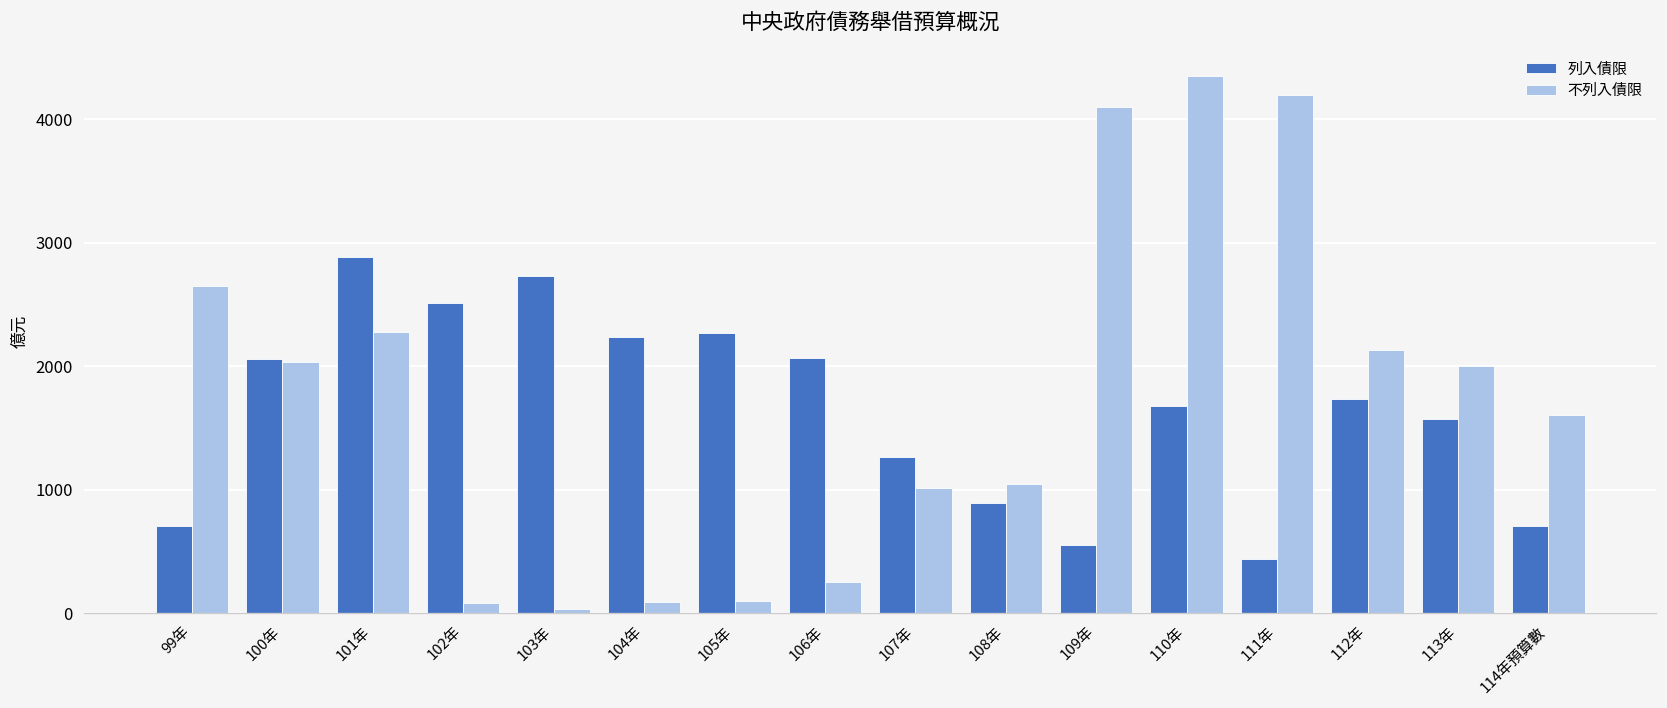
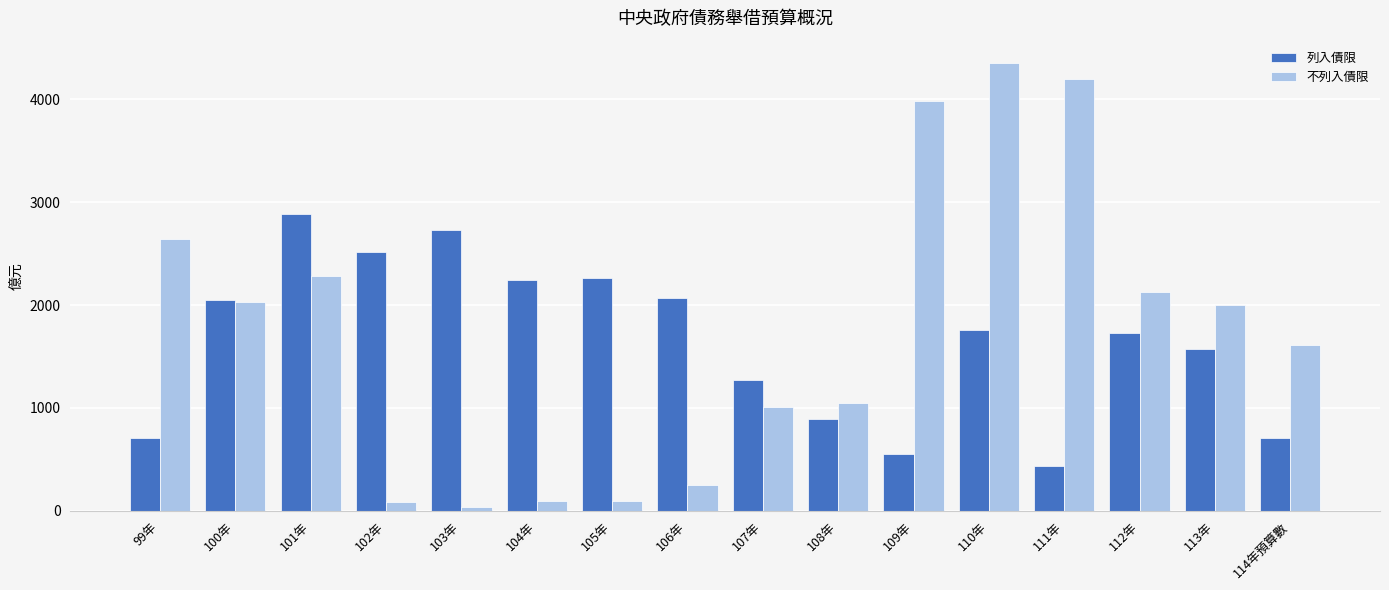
  {
    "列入債限": {
      "99年": 710,
      "100年": 2050,
      "101年": 2890,
      "102年": 2510,
      "103年": 2730,
      "104年": 2240,
      "105年": 2270,
      "106年": 2070,
      "107年": 1270,
      "108年": 890,
      "109年": 560,
-     "110年": 1670,
+     "110年": 1760,
      "111年": 440,
      "112年": 1730,
      "113年": 1570,
      "114年預算數": 710
    },
    "不列入債限": {
      "99年": 2650,
      "100年": 2030,
      "101年": 2280,
      "102年": 90,
      "103年": 30,
      "104年": 90,
      "105年": 100,
      "106年": 250,
      "107年": 1010,
      "108年": 1050,
-     "109年": 4100,
+     "109年": 3990,
      "110年": 4350,
      "111年": 4200,
      "112年": 2130,
      "113年": 2000,
      "114年預算數": 1610
    }
  }
